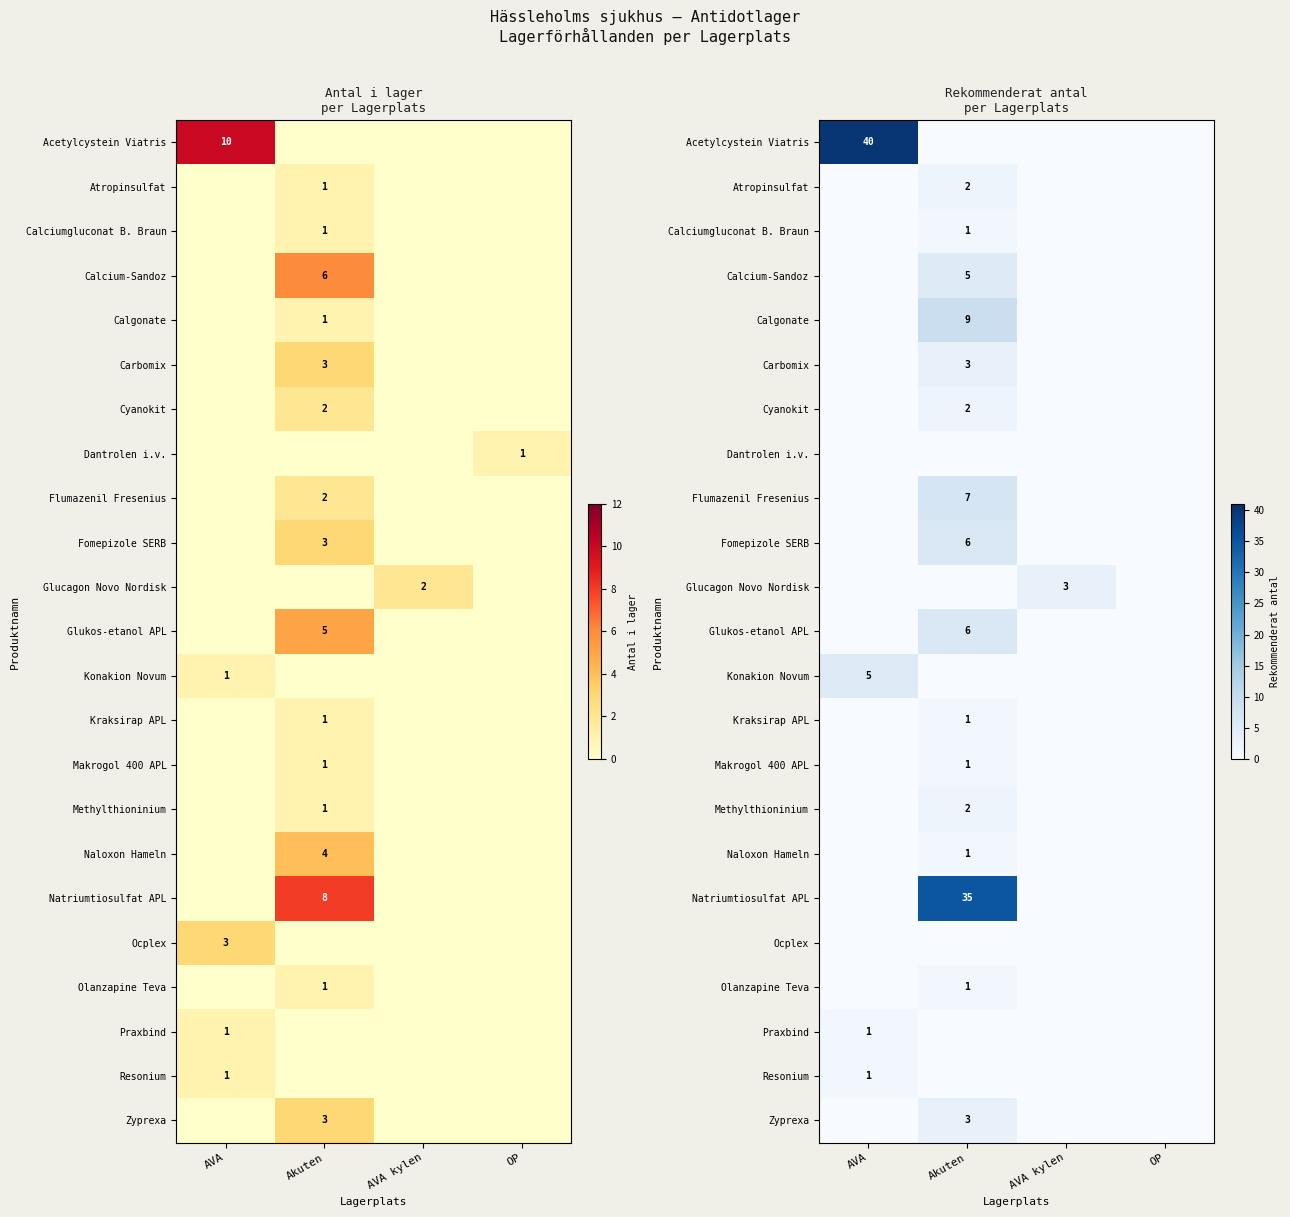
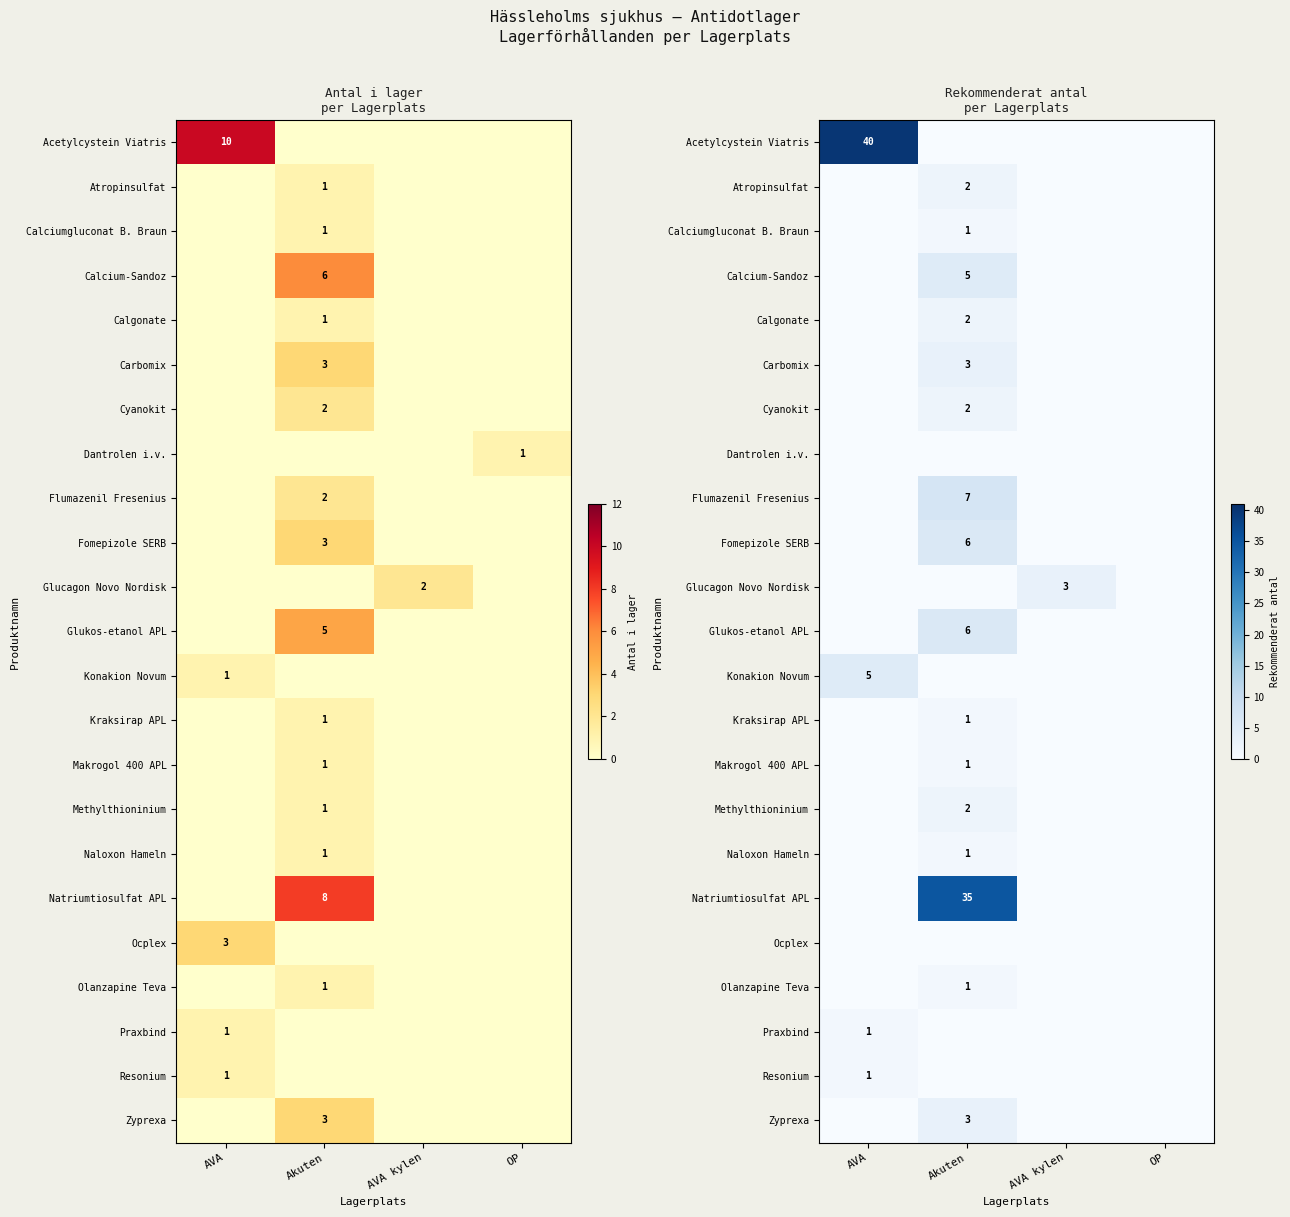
  {
    "Antal i lager per Lagerplats": {
      "Acetylcystein Viatris": {
        "AVA": 10
      },
      "Atropinsulfat": {
        "Akuten": 1
      },
      "Calciumgluconat B. Braun": {
        "Akuten": 1
      },
      "Calcium-Sandoz": {
        "Akuten": 6
      },
      "Calgonate": {
        "Akuten": 1
      },
      "Carbomix": {
        "Akuten": 3
      },
      "Cyanokit": {
        "Akuten": 2
      },
      "Dantrolen i.v.": {
        "OP": 1
      },
      "Flumazenil Fresenius": {
        "Akuten": 2
      },
      "Fomepizole SERB": {
        "Akuten": 3
      },
      "Glucagon Novo Nordisk": {
        "AVA kylen": 2
      },
      "Glukos-etanol APL": {
        "Akuten": 5
      },
      "Konakion Novum": {
        "AVA": 1
      },
      "Kraksirap APL": {
        "Akuten": 1
      },
      "Makrogol 400 APL": {
        "Akuten": 1
      },
      "Methylthioninium": {
        "Akuten": 1
      },
      "Naloxon Hameln": {
-       "Akuten": 4
+       "Akuten": 1
      },
      "Natriumtiosulfat APL": {
        "Akuten": 8
      },
      "Ocplex": {
        "AVA": 3
      },
      "Olanzapine Teva": {
        "Akuten": 1
      },
      "Praxbind": {
        "AVA": 1
      },
      "Resonium": {
        "AVA": 1
      },
      "Zyprexa": {
        "Akuten": 3
      }
    },
    "Rekommenderat antal per Lagerplats": {
      "Acetylcystein Viatris": {
        "AVA": 40
      },
      "Atropinsulfat": {
        "Akuten": 2
      },
      "Calciumgluconat B. Braun": {
        "Akuten": 1
      },
      "Calcium-Sandoz": {
        "Akuten": 5
      },
      "Calgonate": {
-       "Akuten": 9
+       "Akuten": 2
      },
      "Carbomix": {
        "Akuten": 3
      },
      "Cyanokit": {
        "Akuten": 2
      },
      "Flumazenil Fresenius": {
        "Akuten": 7
      },
      "Fomepizole SERB": {
        "Akuten": 6
      },
      "Glucagon Novo Nordisk": {
        "AVA kylen": 3
      },
      "Glukos-etanol APL": {
        "Akuten": 6
      },
      "Konakion Novum": {
        "AVA": 5
      },
      "Kraksirap APL": {
        "Akuten": 1
      },
      "Makrogol 400 APL": {
        "Akuten": 1
      },
      "Methylthioninium": {
        "Akuten": 2
      },
      "Naloxon Hameln": {
        "Akuten": 1
      },
      "Natriumtiosulfat APL": {
        "Akuten": 35
      },
      "Olanzapine Teva": {
        "Akuten": 1
      },
      "Praxbind": {
        "AVA": 1
      },
      "Resonium": {
        "AVA": 1
      },
      "Zyprexa": {
        "Akuten": 3
      }
    }
  }
